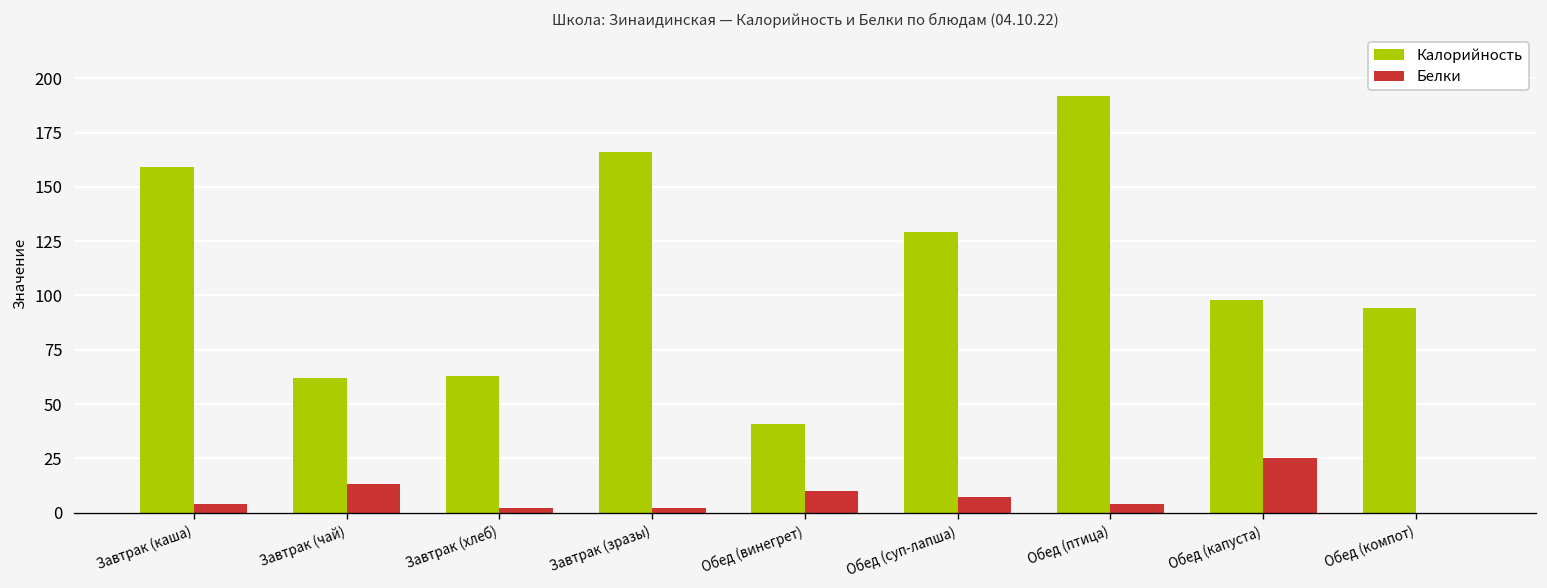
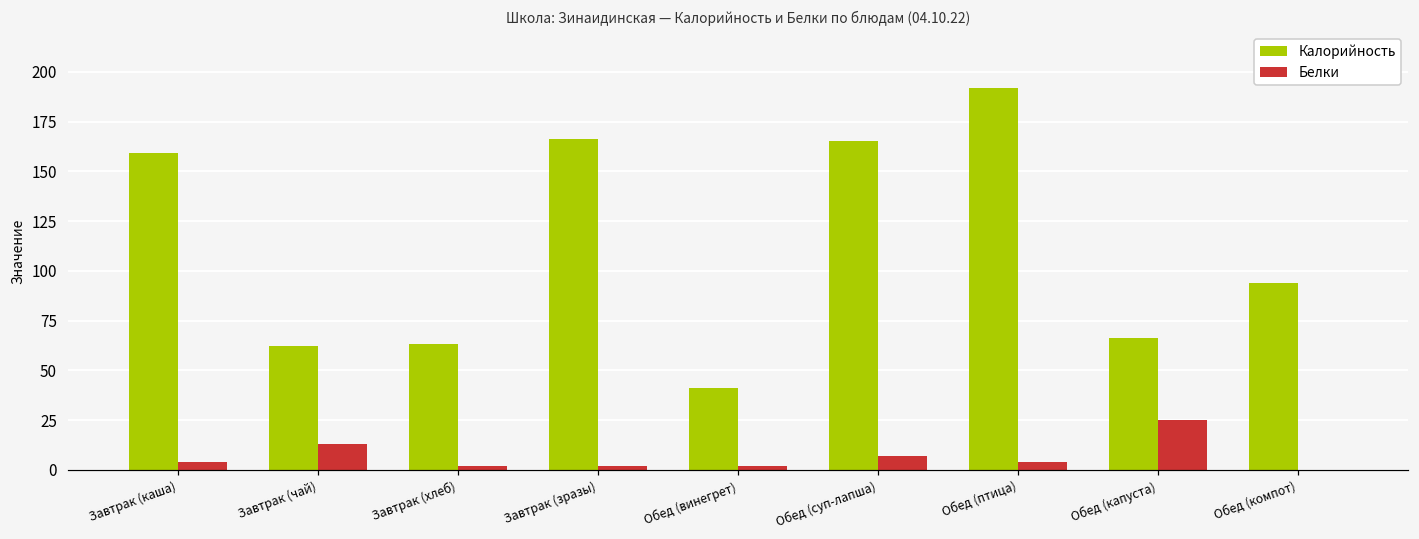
  {
    "Калорийность": {
      "Завтрак (каша)": 159,
      "Завтрак (чай)": 62,
      "Завтрак (хлеб)": 63,
      "Завтрак (зразы)": 166,
      "Обед (винегрет)": 41,
-     "Обед (суп-лапша)": 129,
+     "Обед (суп-лапша)": 165,
      "Обед (птица)": 192,
-     "Обед (капуста)": 98,
+     "Обед (капуста)": 66,
      "Обед (компот)": 94
    },
    "Белки": {
      "Завтрак (каша)": 4,
      "Завтрак (чай)": 13,
      "Завтрак (хлеб)": 2,
      "Завтрак (зразы)": 2,
-     "Обед (винегрет)": 10,
+     "Обед (винегрет)": 2,
      "Обед (суп-лапша)": 7,
      "Обед (птица)": 4,
      "Обед (капуста)": 25,
      "Обед (компот)": 0
    }
  }
